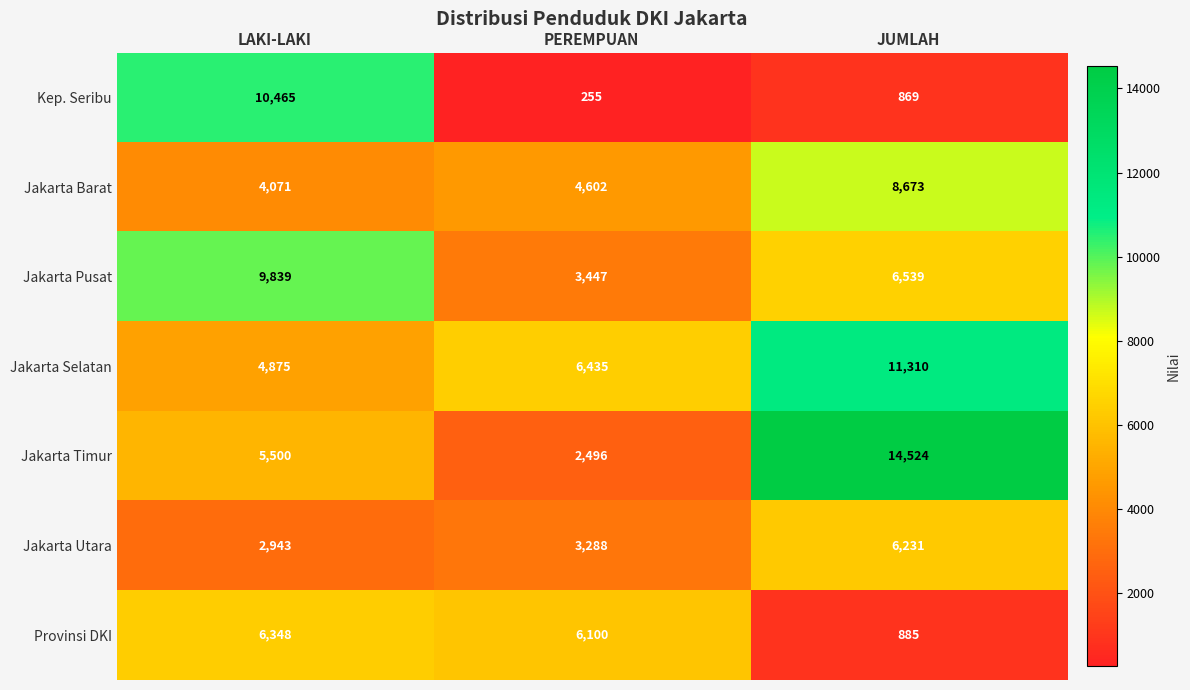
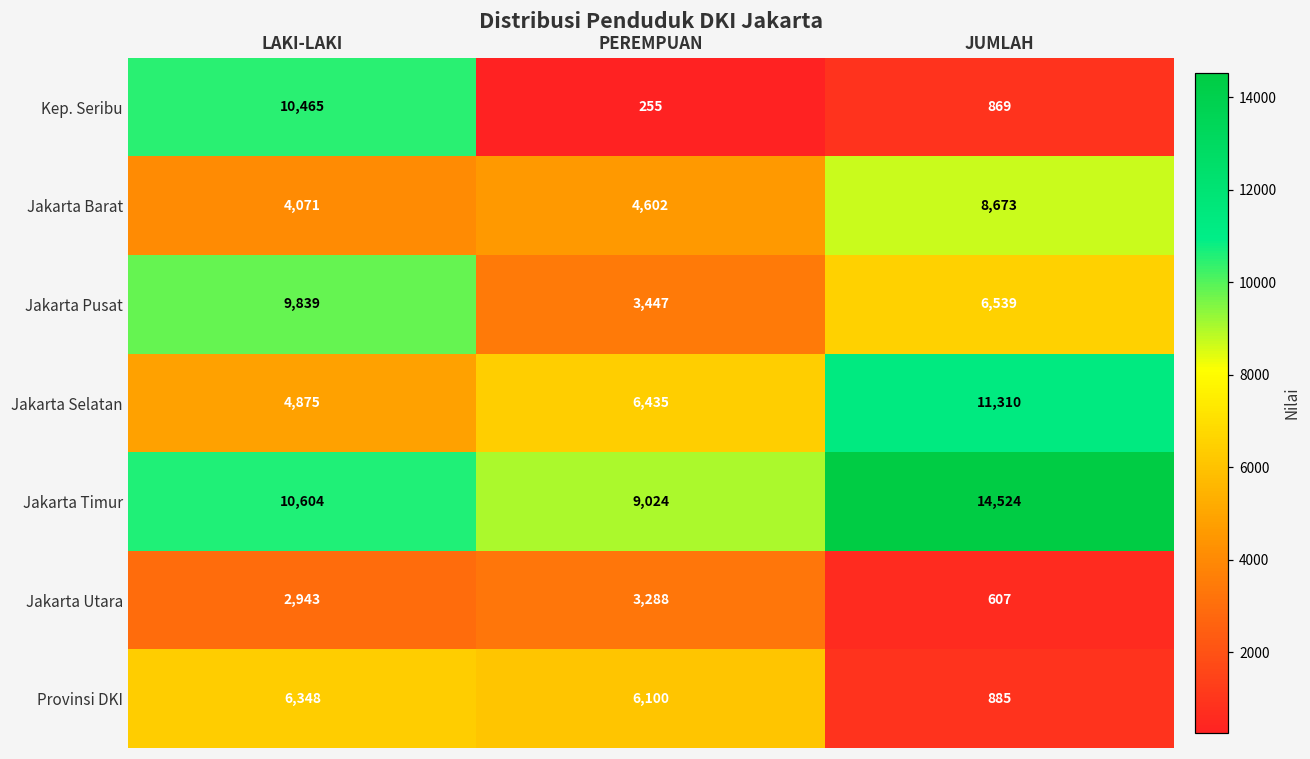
  {
    "Kep. Seribu": {
      "LAKI-LAKI": "10,465",
      "PEREMPUAN": "255",
      "JUMLAH": "869"
    },
    "Jakarta Barat": {
      "LAKI-LAKI": "4,071",
      "PEREMPUAN": "4,602",
      "JUMLAH": "8,673"
    },
    "Jakarta Pusat": {
      "LAKI-LAKI": "9,839",
      "PEREMPUAN": "3,447",
      "JUMLAH": "6,539"
    },
    "Jakarta Selatan": {
      "LAKI-LAKI": "4,875",
      "PEREMPUAN": "6,435",
      "JUMLAH": "11,310"
    },
    "Jakarta Timur": {
-     "LAKI-LAKI": "5,500",
-     "PEREMPUAN": "2,496",
+     "LAKI-LAKI": "10,604",
+     "PEREMPUAN": "9,024",
      "JUMLAH": "14,524"
    },
    "Jakarta Utara": {
      "LAKI-LAKI": "2,943",
      "PEREMPUAN": "3,288",
-     "JUMLAH": "6,231"
+     "JUMLAH": "607"
    },
    "Provinsi DKI": {
      "LAKI-LAKI": "6,348",
      "PEREMPUAN": "6,100",
      "JUMLAH": "885"
    }
  }
